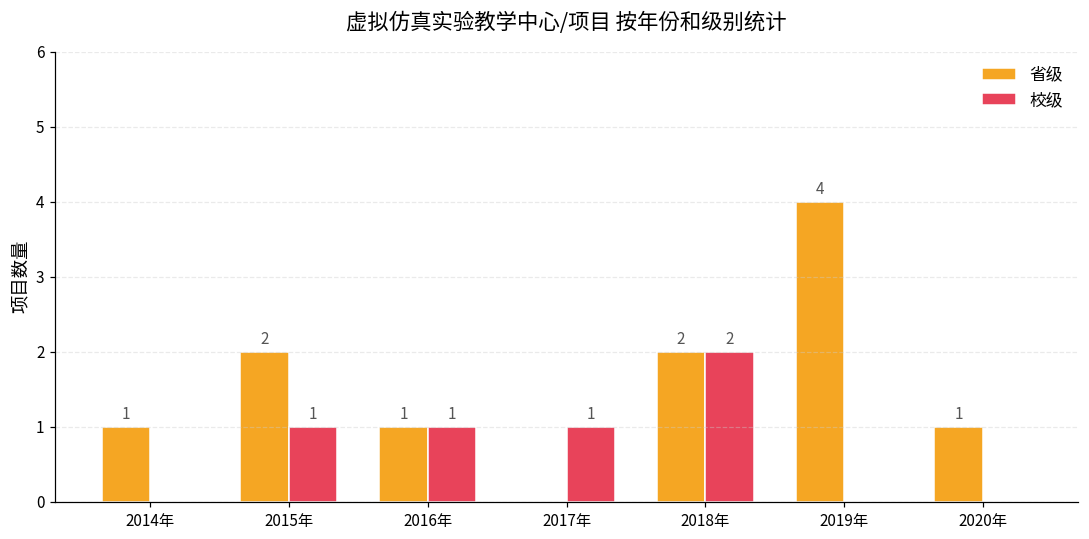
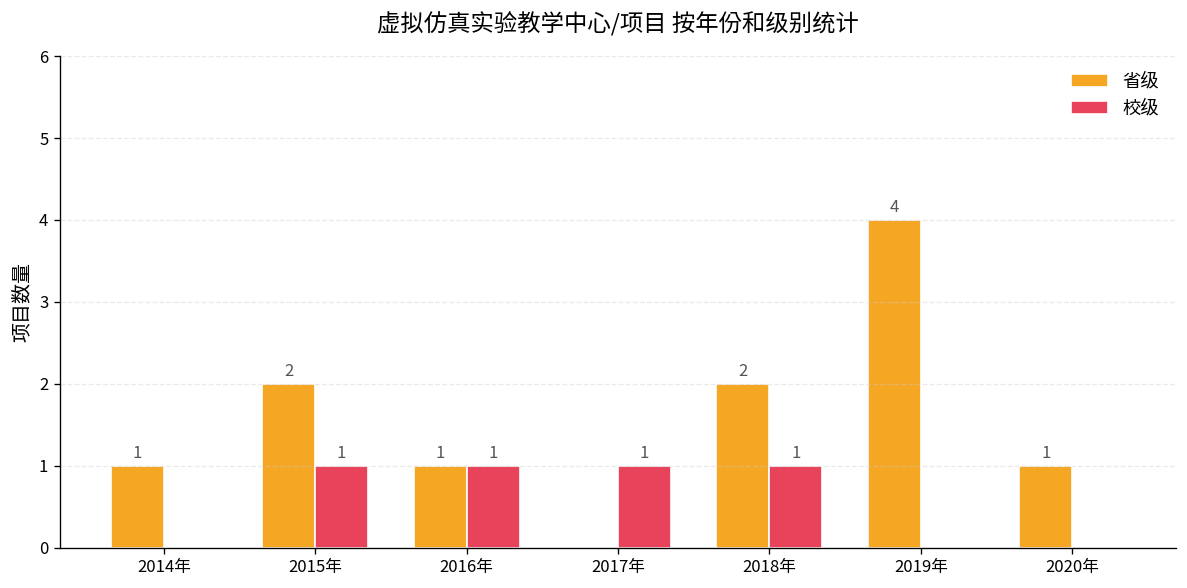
  {
    "省级": {
      "2014年": 1,
      "2015年": 2,
      "2016年": 1,
      "2018年": 2,
      "2019年": 4,
      "2020年": 1
    },
    "校级": {
      "2015年": 1,
      "2016年": 1,
      "2017年": 1,
-     "2018年": 2
+     "2018年": 1
    }
  }
